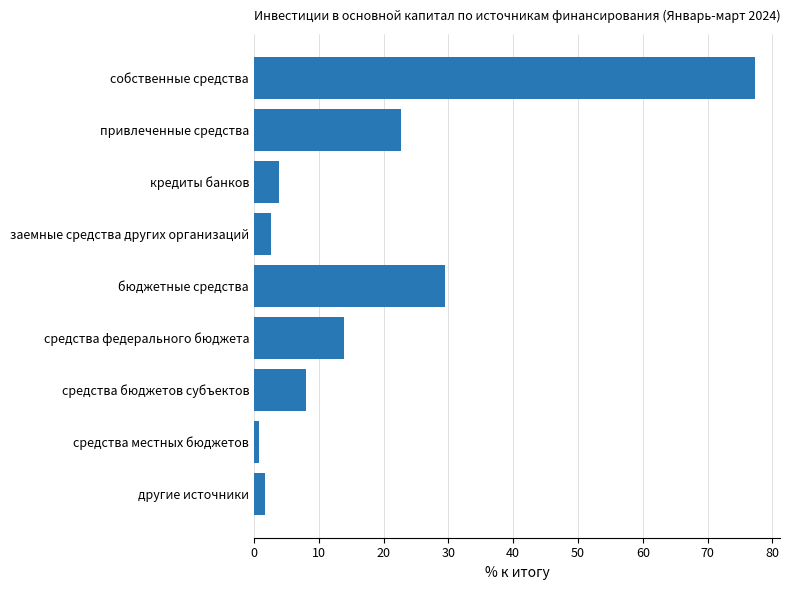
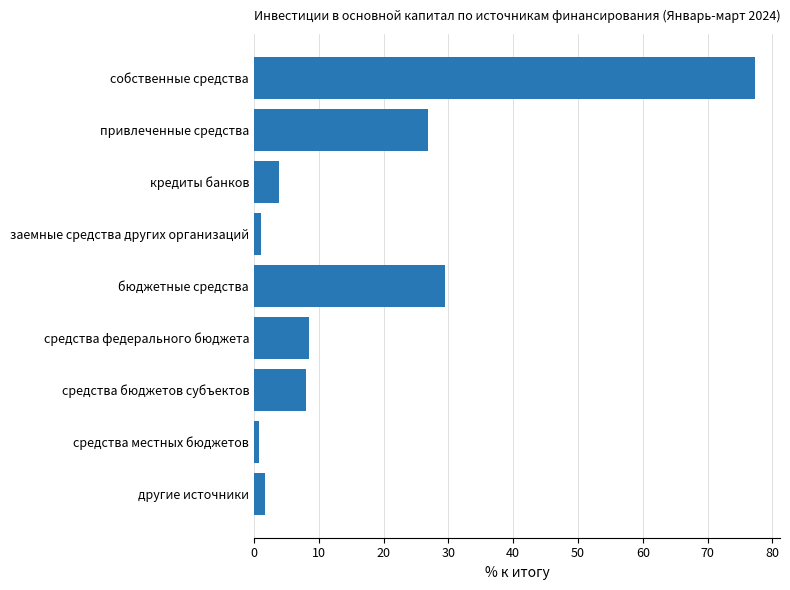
  {
    "собственные средства": 77,
-   "привлеченные средства": 23,
+   "привлеченные средства": 27,
    "кредиты банков": 4,
-   "заемные средства других организаций": 3,
+   "заемные средства других организаций": 1,
    "бюджетные средства": 29,
-   "средства федерального бюджета": 14,
+   "средства федерального бюджета": 9,
    "средства бюджетов субъектов": 8,
    "средства местных бюджетов": 1,
    "другие источники": 2
  }
